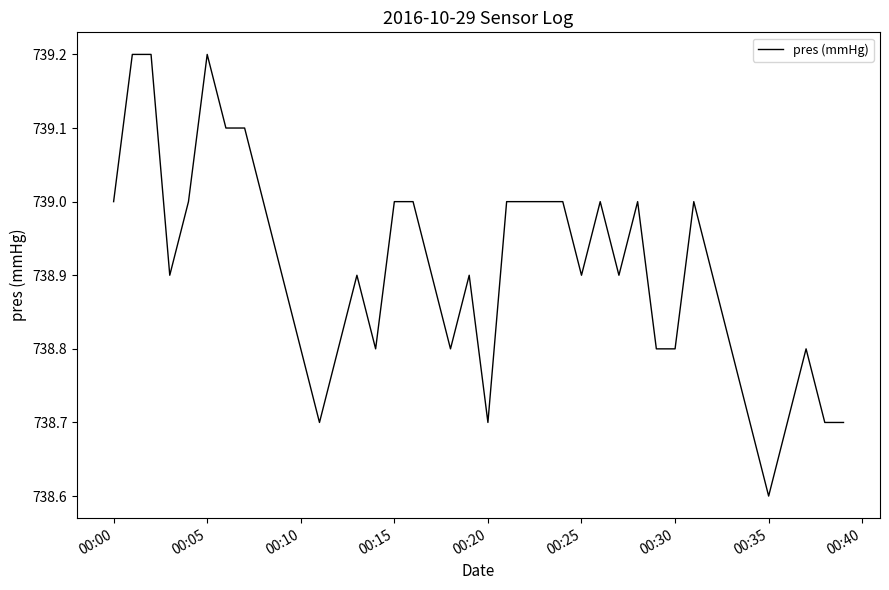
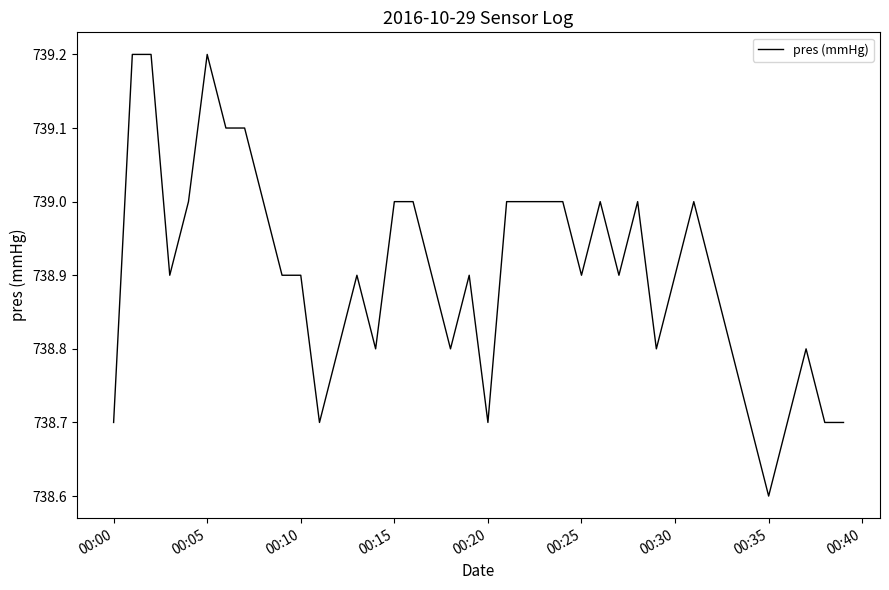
  {
-   "00:00": 739.0,
+   "00:00": 738.7,
    "00:05": 739.2,
-   "00:10": 738.8,
+   "00:10": 738.9,
    "00:15": 739.0,
    "00:20": 738.7,
    "00:25": 738.9,
-   "00:30": 738.8,
+   "00:30": 738.9,
    "00:35": 738.6
  }
